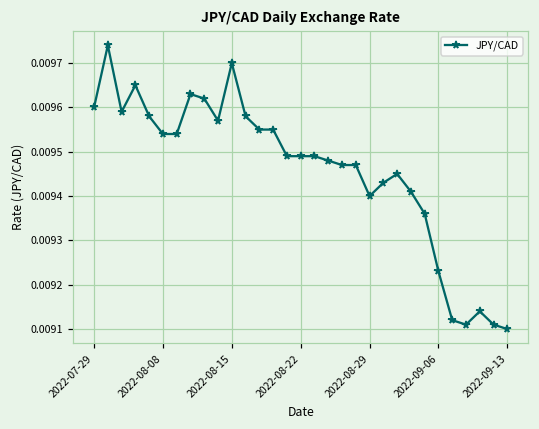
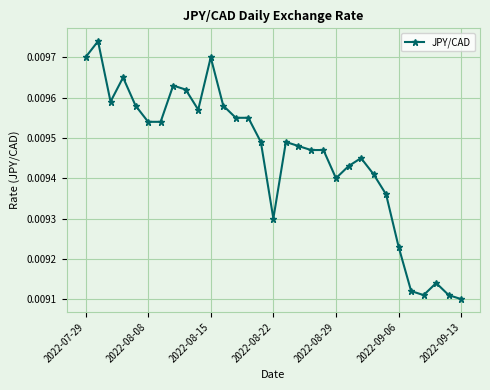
  {
-   "2022-07-29": 0.0096,
+   "2022-07-29": 0.0097,
    "2022-08-08": 0.00954,
    "2022-08-15": 0.00970,
-   "2022-08-22": 0.00949,
+   "2022-08-22": 0.00930,
    "2022-08-29": 0.00940,
    "2022-09-06": 0.00923,
    "2022-09-13": 0.00910
  }
